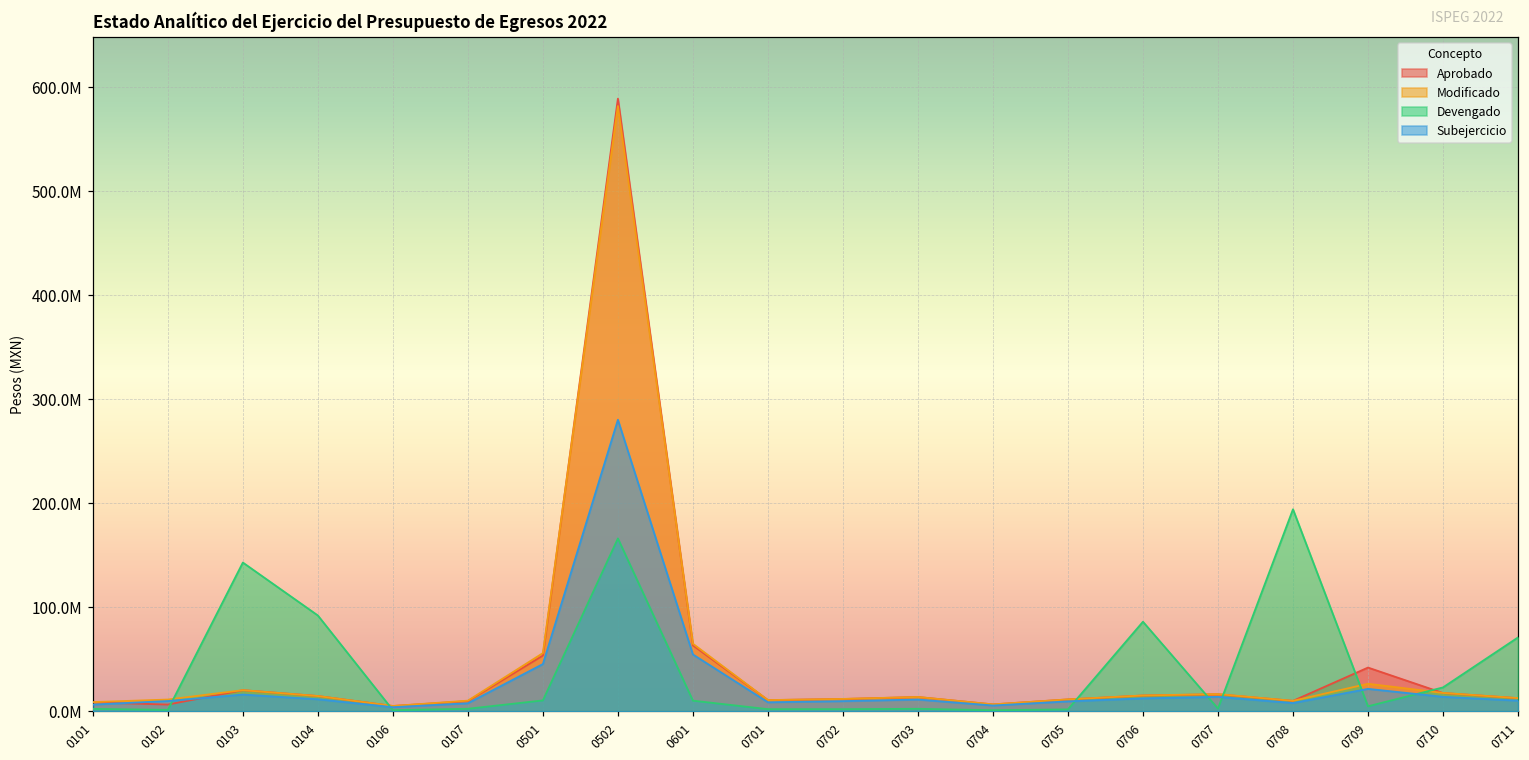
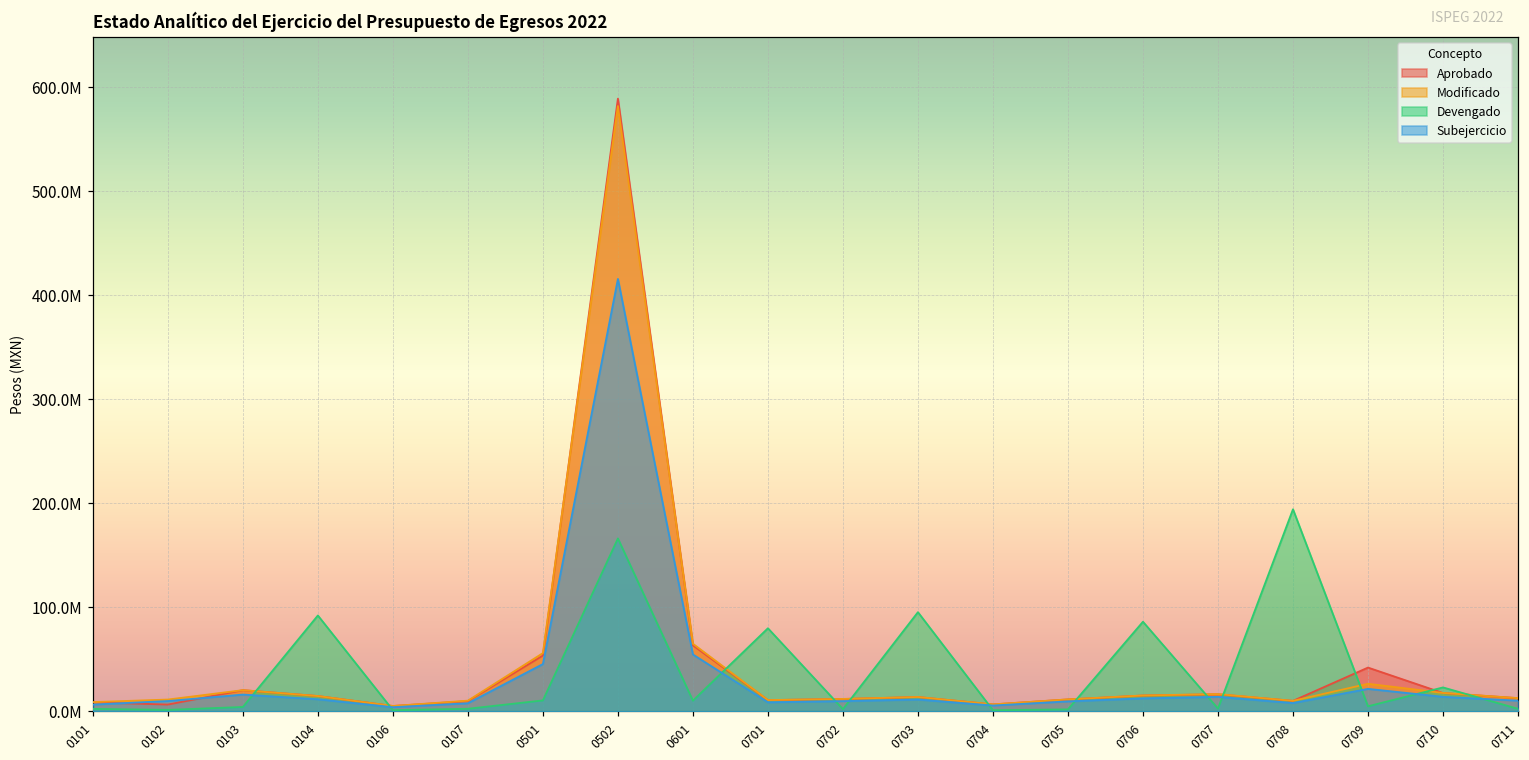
  {
    "Aprobado": {
      "0102": 10000000,
      "0502": 590000000,
      "0709": 40000000
    },
    "Modificado": {
      "0502": 580000000,
      "0709": 30000000
    },
    "Devengado": {
      "0101": 0,
      "0102": 0,
-     "0103": 140000000,
+     "0103": 0,
      "0104": 90000000,
      "0106": 0,
      "0107": 0,
      "0501": 10000000,
      "0502": 170000000,
      "0601": 10000000,
-     "0701": 0,
+     "0701": 80000000,
      "0702": 0,
-     "0703": 0,
+     "0703": 100000000,
      "0704": 0,
      "0705": 0,
      "0706": 90000000,
      "0707": 0,
      "0708": 190000000,
      "0709": 0,
      "0710": 20000000,
-     "0711": 70000000
+     "0711": 0
    },
    "Subejercicio": {
      "0103": 20000000,
      "0104": 10000000,
      "0501": 50000000,
-     "0502": 280000000,
+     "0502": 420000000,
      "0601": 50000000,
      "0706": 10000000,
      "0709": 20000000,
      "0710": 10000000
    }
  }
